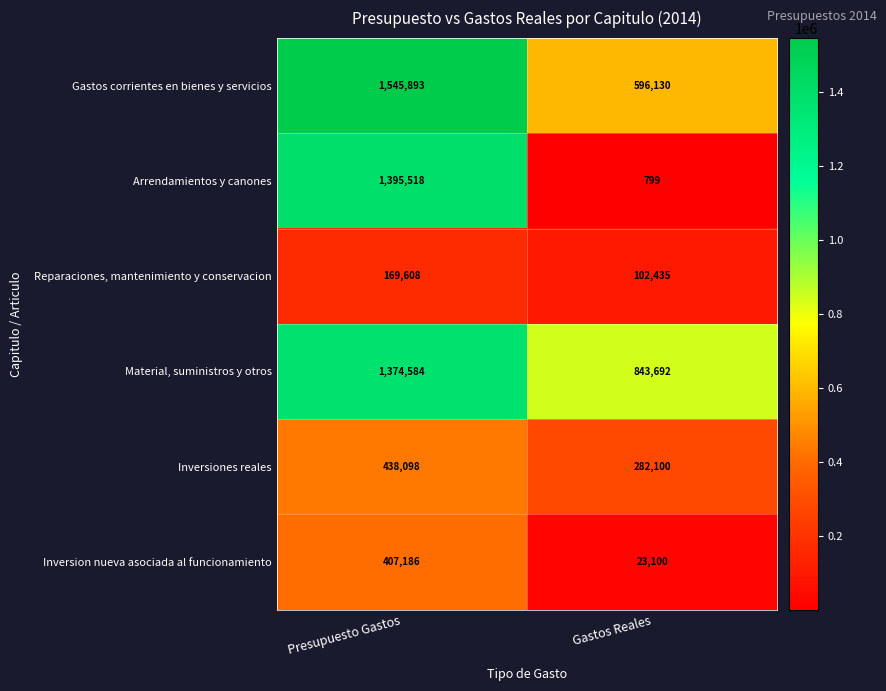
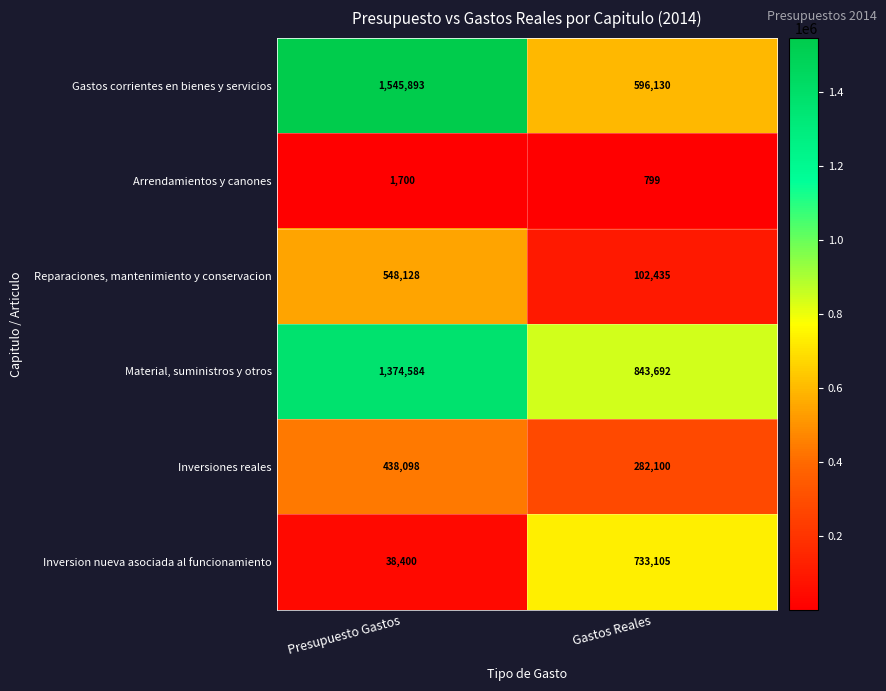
  {
    "Gastos corrientes en bienes y servicios": {
      "Presupuesto Gastos": "1,545,893",
      "Gastos Reales": "596,130"
    },
    "Arrendamientos y canones": {
-     "Presupuesto Gastos": "1,395,518",
+     "Presupuesto Gastos": "1,700",
      "Gastos Reales": "799"
    },
    "Reparaciones, mantenimiento y conservacion": {
-     "Presupuesto Gastos": "169,608",
+     "Presupuesto Gastos": "548,128",
      "Gastos Reales": "102,435"
    },
    "Material, suministros y otros": {
      "Presupuesto Gastos": "1,374,584",
      "Gastos Reales": "843,692"
    },
    "Inversiones reales": {
      "Presupuesto Gastos": "438,098",
      "Gastos Reales": "282,100"
    },
    "Inversion nueva asociada al funcionamiento": {
-     "Presupuesto Gastos": "407,186",
-     "Gastos Reales": "23,100"
+     "Presupuesto Gastos": "38,400",
+     "Gastos Reales": "733,105"
    }
  }
